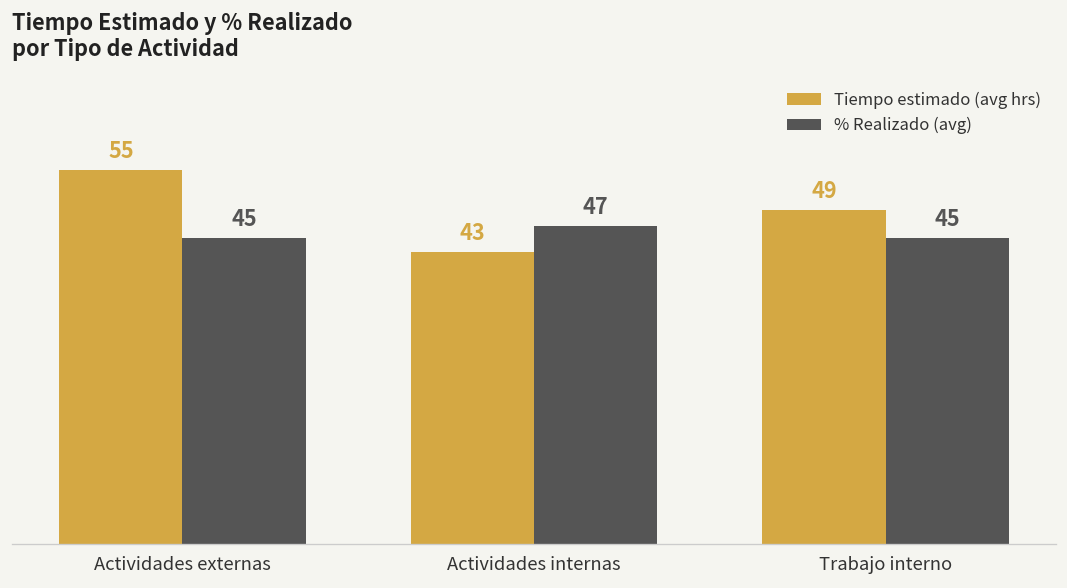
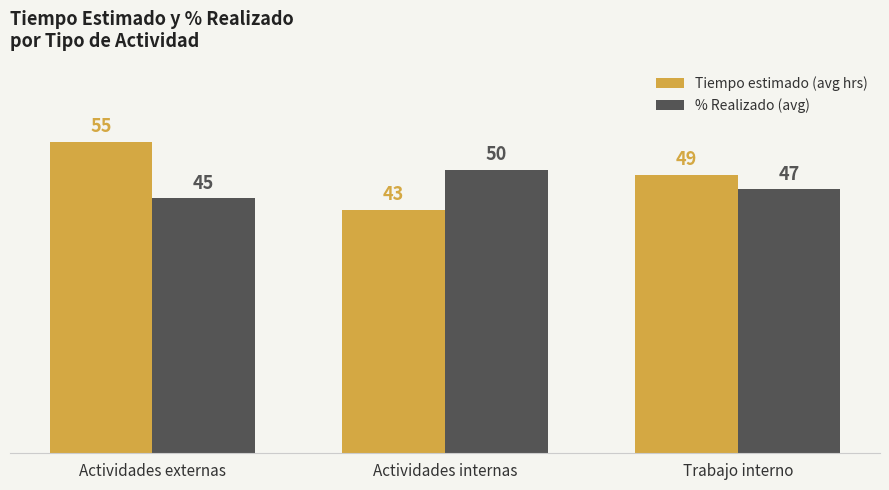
  {
    "Tiempo estimado (avg hrs)": {
      "Actividades externas": 55,
      "Actividades internas": 43,
      "Trabajo interno": 49
    },
    "% Realizado (avg)": {
      "Actividades externas": 45,
-     "Actividades internas": 47,
-     "Trabajo interno": 45
+     "Actividades internas": 50,
+     "Trabajo interno": 47
    }
  }
